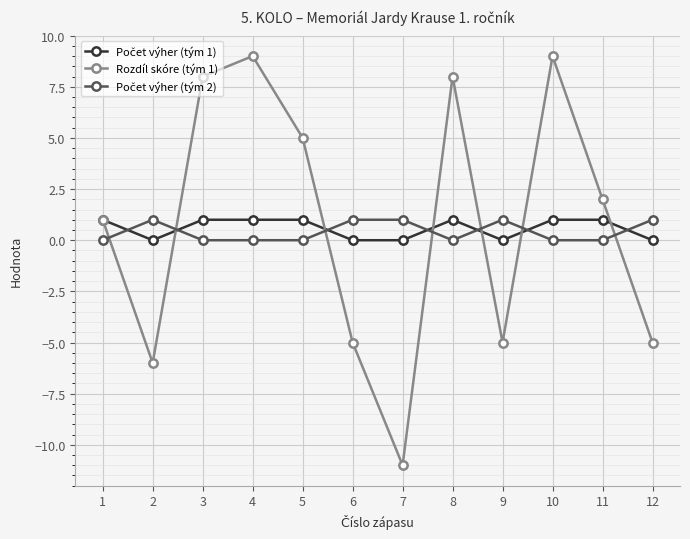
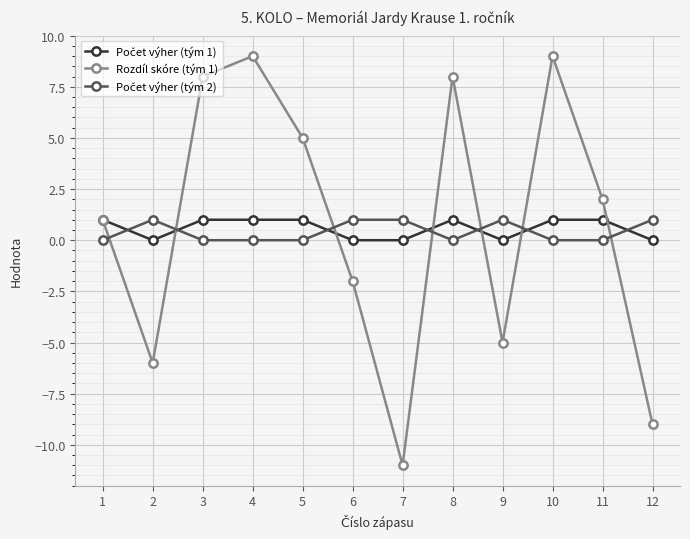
  {
    "Rozdíl skóre (tým 1)": {
      "2": -6,
      "4": 9,
      "5": 5,
-     "6": -5,
+     "6": -2,
      "7": -11,
      "8": 8,
      "9": -5,
      "10": 9,
      "11": 2,
-     "12": -5
+     "12": -9
    }
  }
